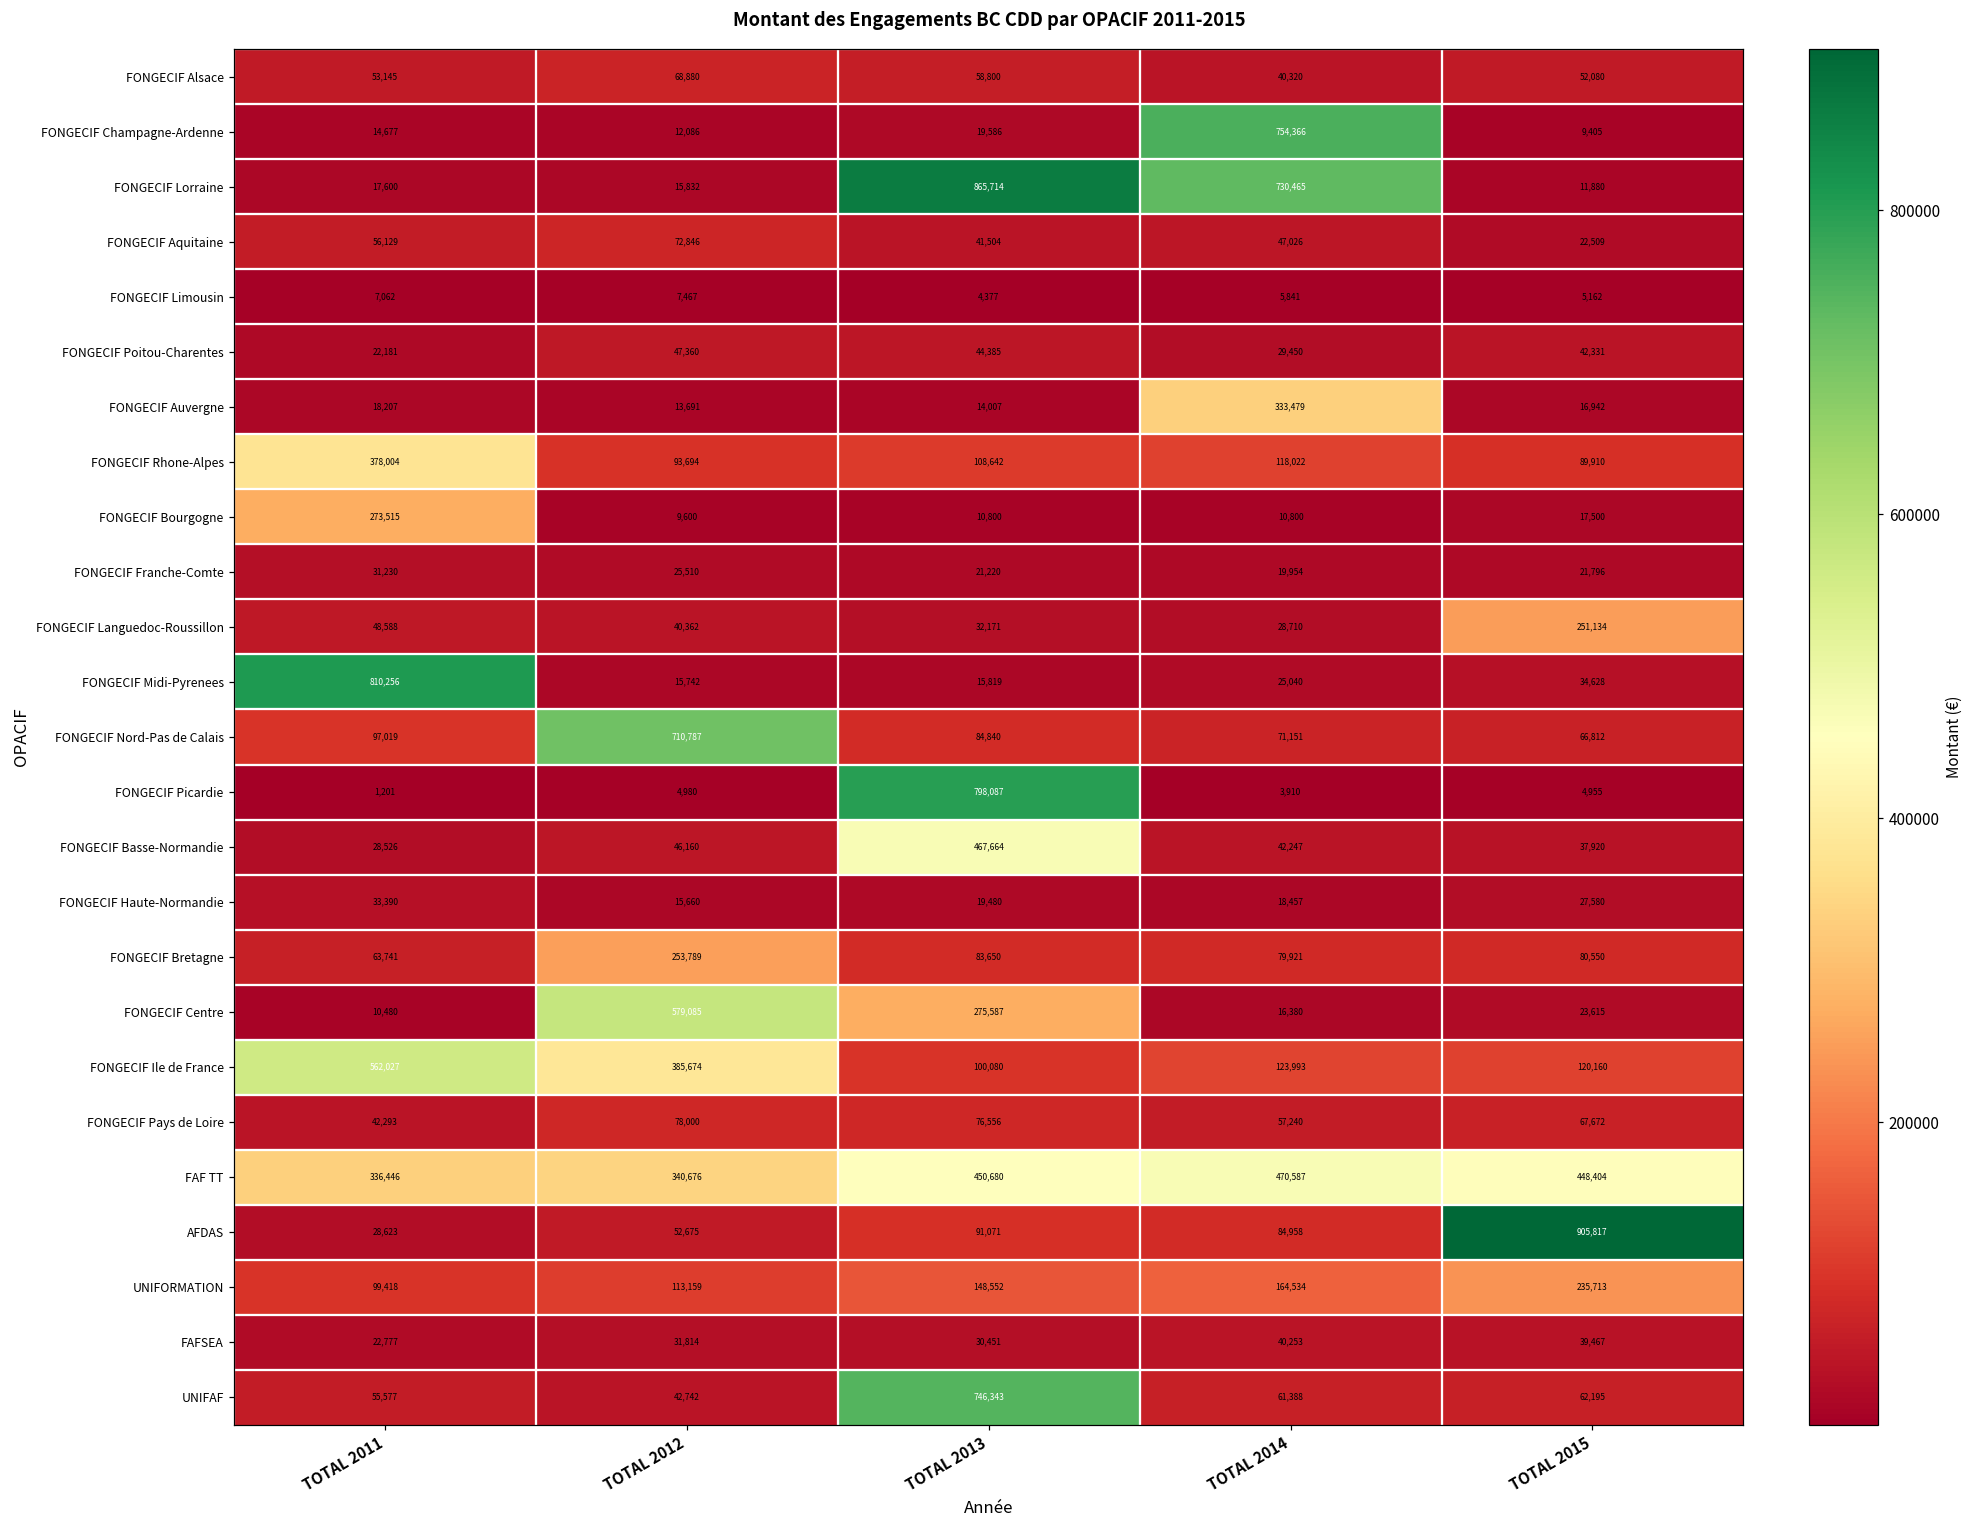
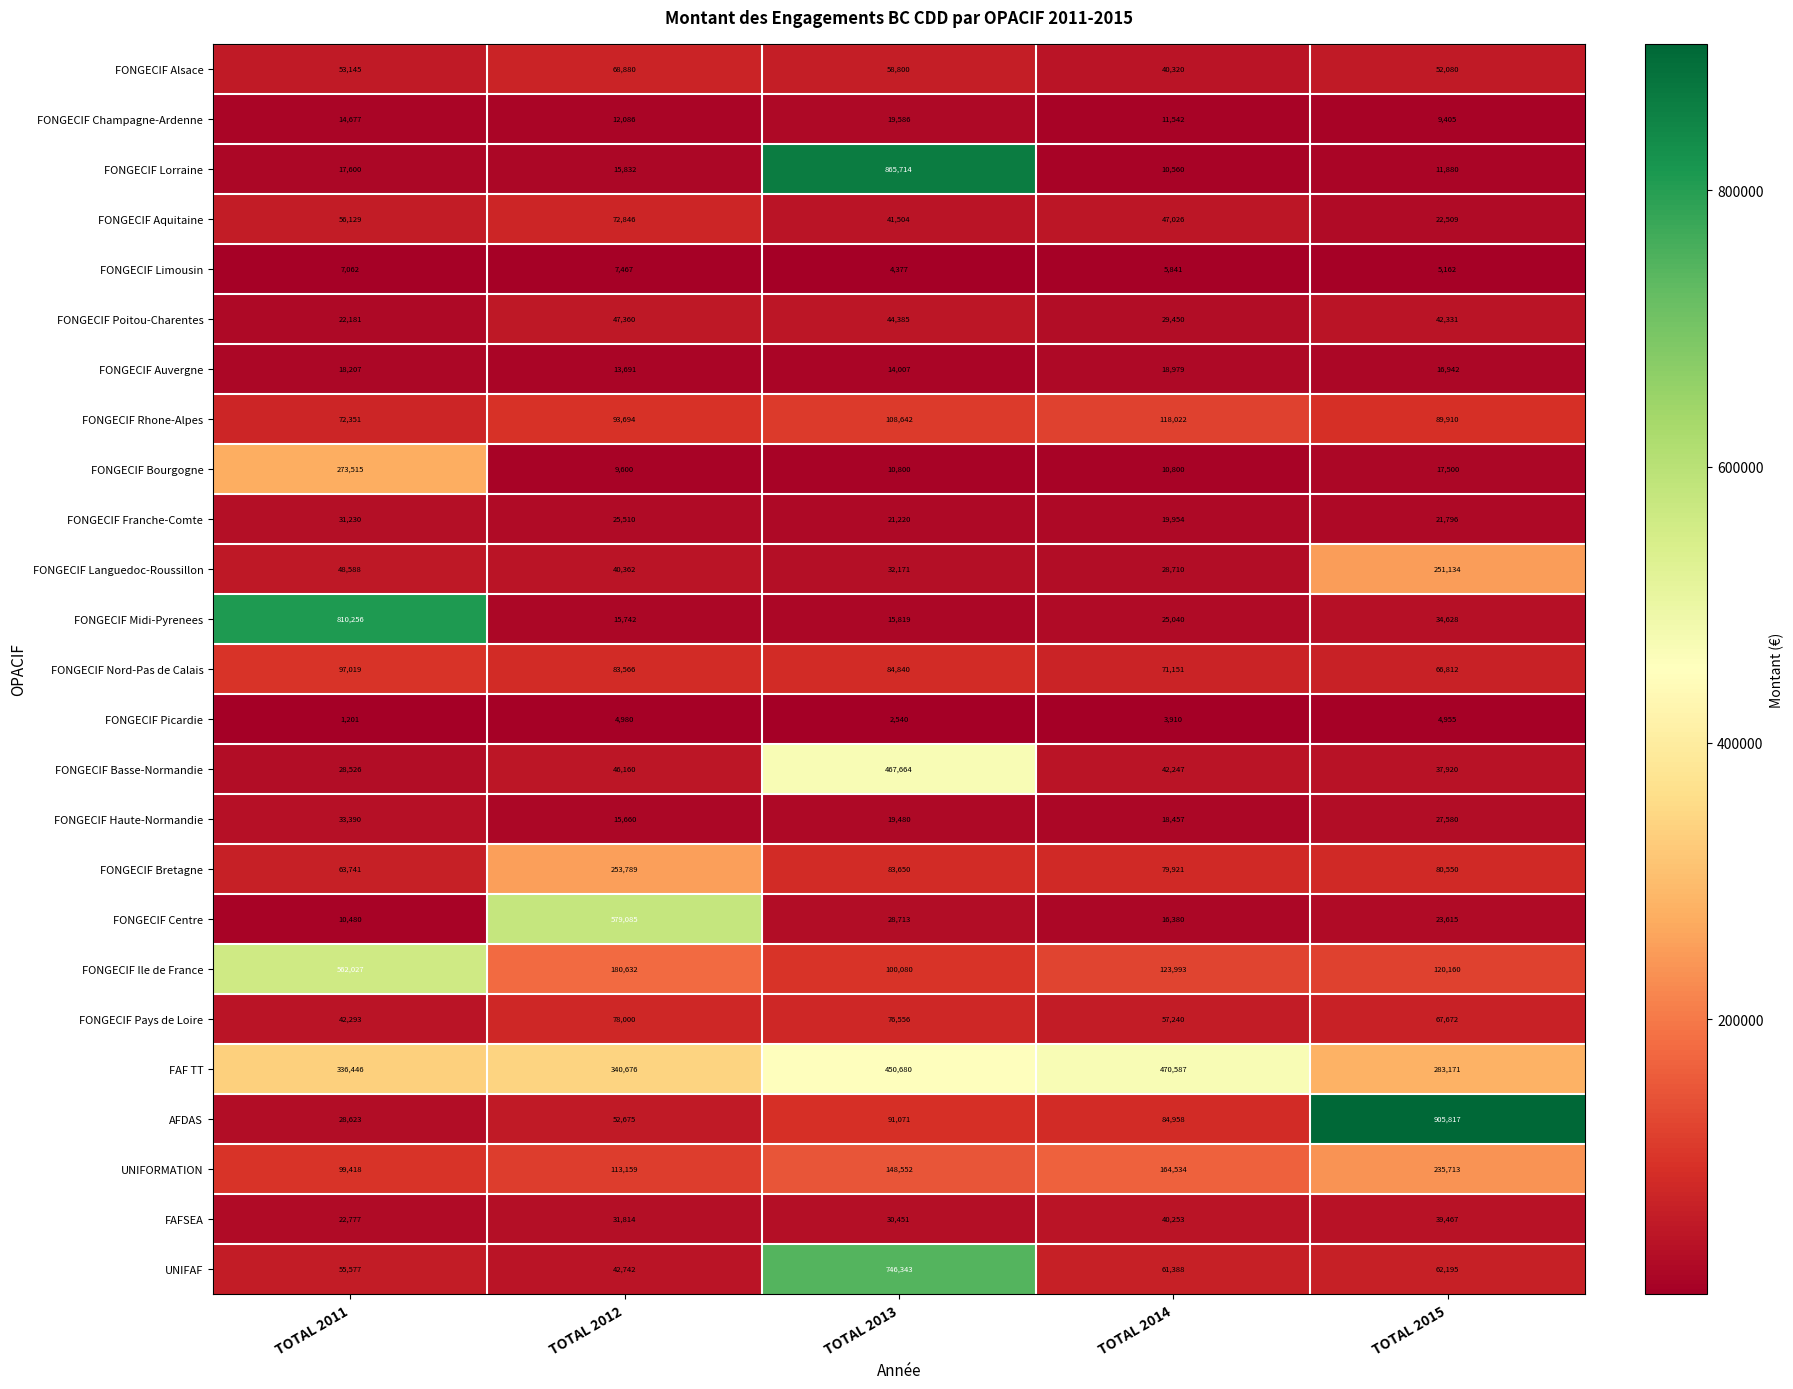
  {
    "FONGECIF Alsace": {
      "TOTAL 2011": "53,145",
      "TOTAL 2012": "68,880",
      "TOTAL 2013": "58,800",
      "TOTAL 2014": "40,320",
      "TOTAL 2015": "52,080"
    },
    "FONGECIF Champagne-Ardenne": {
      "TOTAL 2011": "14,677",
      "TOTAL 2012": "12,086",
      "TOTAL 2013": "19,586",
-     "TOTAL 2014": "754,366",
+     "TOTAL 2014": "11,542",
      "TOTAL 2015": "9,405"
    },
    "FONGECIF Lorraine": {
      "TOTAL 2011": "17,600",
      "TOTAL 2012": "15,832",
      "TOTAL 2013": "865,714",
-     "TOTAL 2014": "730,465",
+     "TOTAL 2014": "10,560",
      "TOTAL 2015": "11,880"
    },
    "FONGECIF Aquitaine": {
      "TOTAL 2011": "56,129",
      "TOTAL 2012": "72,846",
      "TOTAL 2013": "41,504",
      "TOTAL 2014": "47,026",
      "TOTAL 2015": "22,509"
    },
    "FONGECIF Limousin": {
      "TOTAL 2011": "7,062",
      "TOTAL 2012": "7,467",
      "TOTAL 2013": "4,377",
      "TOTAL 2014": "5,841",
      "TOTAL 2015": "5,162"
    },
    "FONGECIF Poitou-Charentes": {
      "TOTAL 2011": "22,181",
      "TOTAL 2012": "47,360",
      "TOTAL 2013": "44,385",
      "TOTAL 2014": "29,450",
      "TOTAL 2015": "42,331"
    },
    "FONGECIF Auvergne": {
      "TOTAL 2011": "18,207",
      "TOTAL 2012": "13,691",
      "TOTAL 2013": "14,007",
-     "TOTAL 2014": "333,479",
+     "TOTAL 2014": "18,979",
      "TOTAL 2015": "16,942"
    },
    "FONGECIF Rhone-Alpes": {
-     "TOTAL 2011": "378,004",
+     "TOTAL 2011": "72,351",
      "TOTAL 2012": "93,694",
      "TOTAL 2013": "108,642",
      "TOTAL 2014": "118,022",
      "TOTAL 2015": "89,910"
    },
    "FONGECIF Bourgogne": {
      "TOTAL 2011": "273,515",
      "TOTAL 2012": "9,600",
      "TOTAL 2013": "10,800",
      "TOTAL 2014": "10,800",
      "TOTAL 2015": "17,500"
    },
    "FONGECIF Franche-Comte": {
      "TOTAL 2011": "31,230",
      "TOTAL 2012": "25,510",
      "TOTAL 2013": "21,220",
      "TOTAL 2014": "19,954",
      "TOTAL 2015": "21,796"
    },
    "FONGECIF Languedoc-Roussillon": {
      "TOTAL 2011": "48,588",
      "TOTAL 2012": "40,362",
      "TOTAL 2013": "32,171",
      "TOTAL 2014": "28,710",
      "TOTAL 2015": "251,134"
    },
    "FONGECIF Midi-Pyrenees": {
      "TOTAL 2011": "810,256",
      "TOTAL 2012": "15,742",
      "TOTAL 2013": "15,819",
      "TOTAL 2014": "25,040",
      "TOTAL 2015": "34,628"
    },
    "FONGECIF Nord-Pas de Calais": {
      "TOTAL 2011": "97,019",
-     "TOTAL 2012": "710,787",
+     "TOTAL 2012": "83,566",
      "TOTAL 2013": "84,840",
      "TOTAL 2014": "71,151",
      "TOTAL 2015": "66,812"
    },
    "FONGECIF Picardie": {
      "TOTAL 2011": "1,201",
      "TOTAL 2012": "4,980",
-     "TOTAL 2013": "798,087",
+     "TOTAL 2013": "2,540",
      "TOTAL 2014": "3,910",
      "TOTAL 2015": "4,955"
    },
    "FONGECIF Basse-Normandie": {
      "TOTAL 2011": "28,526",
      "TOTAL 2012": "46,160",
      "TOTAL 2013": "467,664",
      "TOTAL 2014": "42,247",
      "TOTAL 2015": "37,920"
    },
    "FONGECIF Haute-Normandie": {
      "TOTAL 2011": "33,390",
      "TOTAL 2012": "15,660",
      "TOTAL 2013": "19,480",
      "TOTAL 2014": "18,457",
      "TOTAL 2015": "27,580"
    },
    "FONGECIF Bretagne": {
      "TOTAL 2011": "63,741",
      "TOTAL 2012": "253,789",
      "TOTAL 2013": "83,650",
      "TOTAL 2014": "79,921",
      "TOTAL 2015": "80,550"
    },
    "FONGECIF Centre": {
      "TOTAL 2011": "10,480",
      "TOTAL 2012": "579,085",
-     "TOTAL 2013": "275,587",
+     "TOTAL 2013": "28,713",
      "TOTAL 2014": "16,380",
      "TOTAL 2015": "23,615"
    },
    "FONGECIF Ile de France": {
      "TOTAL 2011": "562,027",
-     "TOTAL 2012": "385,674",
+     "TOTAL 2012": "180,632",
      "TOTAL 2013": "100,080",
      "TOTAL 2014": "123,993",
      "TOTAL 2015": "120,160"
    },
    "FONGECIF Pays de Loire": {
      "TOTAL 2011": "42,293",
      "TOTAL 2012": "78,000",
      "TOTAL 2013": "76,556",
      "TOTAL 2014": "57,240",
      "TOTAL 2015": "67,672"
    },
    "FAF TT": {
      "TOTAL 2011": "336,446",
      "TOTAL 2012": "340,676",
      "TOTAL 2013": "450,680",
      "TOTAL 2014": "470,587",
-     "TOTAL 2015": "448,404"
+     "TOTAL 2015": "283,171"
    },
    "AFDAS": {
      "TOTAL 2011": "28,623",
      "TOTAL 2012": "52,675",
      "TOTAL 2013": "91,071",
      "TOTAL 2014": "84,958",
      "TOTAL 2015": "905,817"
    },
    "UNIFORMATION": {
      "TOTAL 2011": "99,418",
      "TOTAL 2012": "113,159",
      "TOTAL 2013": "148,552",
      "TOTAL 2014": "164,534",
      "TOTAL 2015": "235,713"
    },
    "FAFSEA": {
      "TOTAL 2011": "22,777",
      "TOTAL 2012": "31,814",
      "TOTAL 2013": "30,451",
      "TOTAL 2014": "40,253",
      "TOTAL 2015": "39,467"
    },
    "UNIFAF": {
      "TOTAL 2011": "55,577",
      "TOTAL 2012": "42,742",
      "TOTAL 2013": "746,343",
      "TOTAL 2014": "61,388",
      "TOTAL 2015": "62,195"
    }
  }
